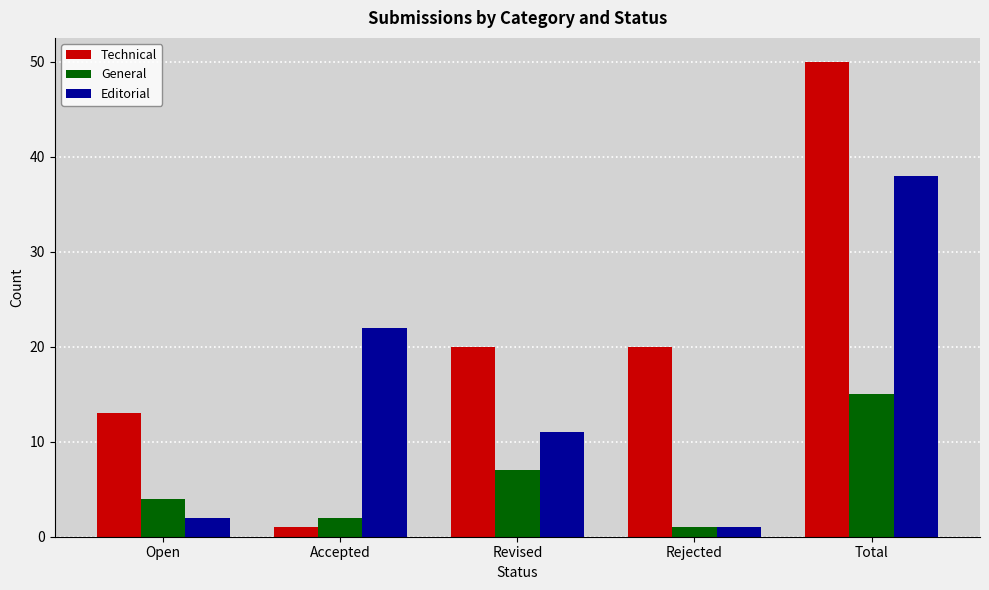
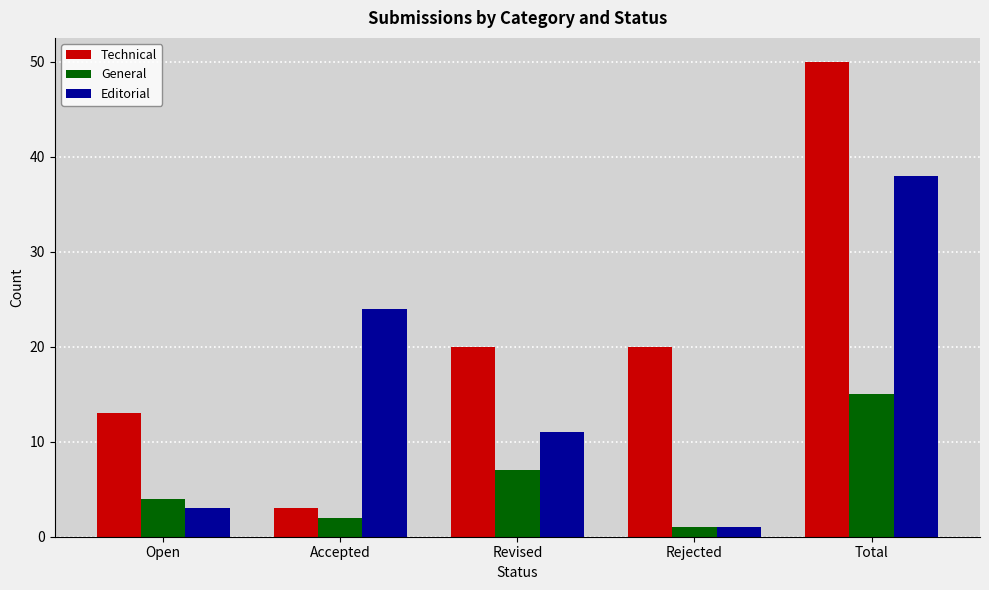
  {
    "Technical": {
      "Open": 13,
-     "Accepted": 1,
+     "Accepted": 3,
      "Revised": 20,
      "Rejected": 20,
      "Total": 50
    },
    "General": {
      "Open": 4,
      "Accepted": 2,
      "Revised": 7,
      "Rejected": 1,
      "Total": 15
    },
    "Editorial": {
-     "Open": 2,
-     "Accepted": 22,
+     "Open": 3,
+     "Accepted": 24,
      "Revised": 11,
      "Rejected": 1,
      "Total": 38
    }
  }
